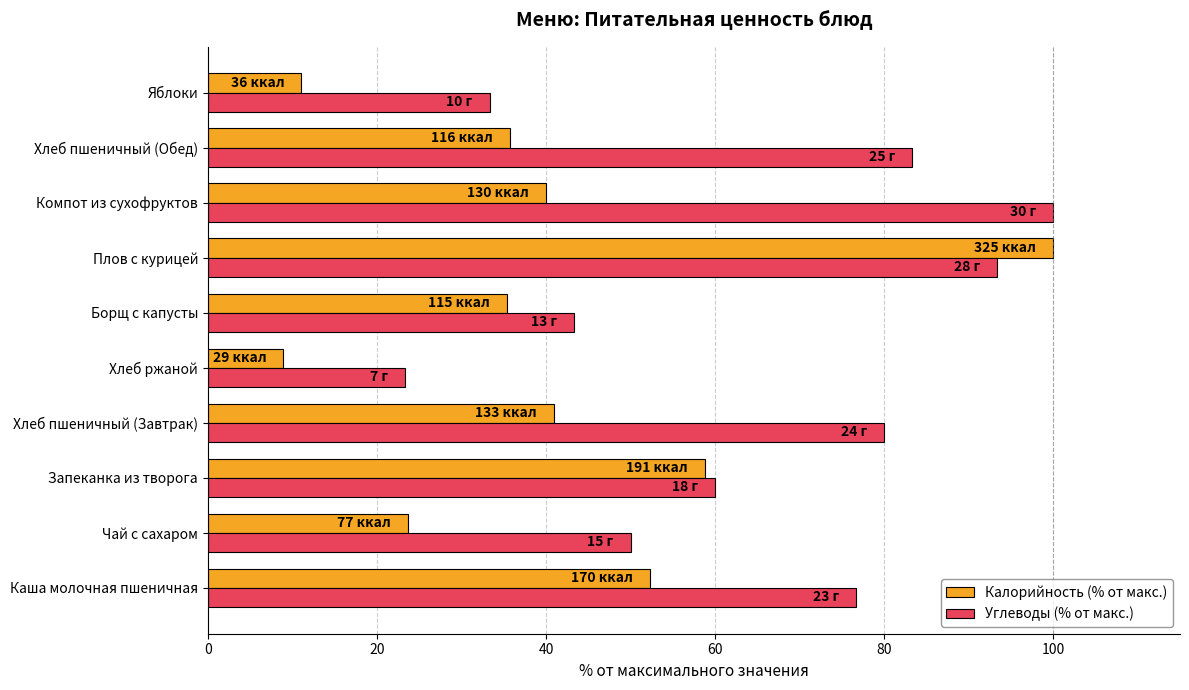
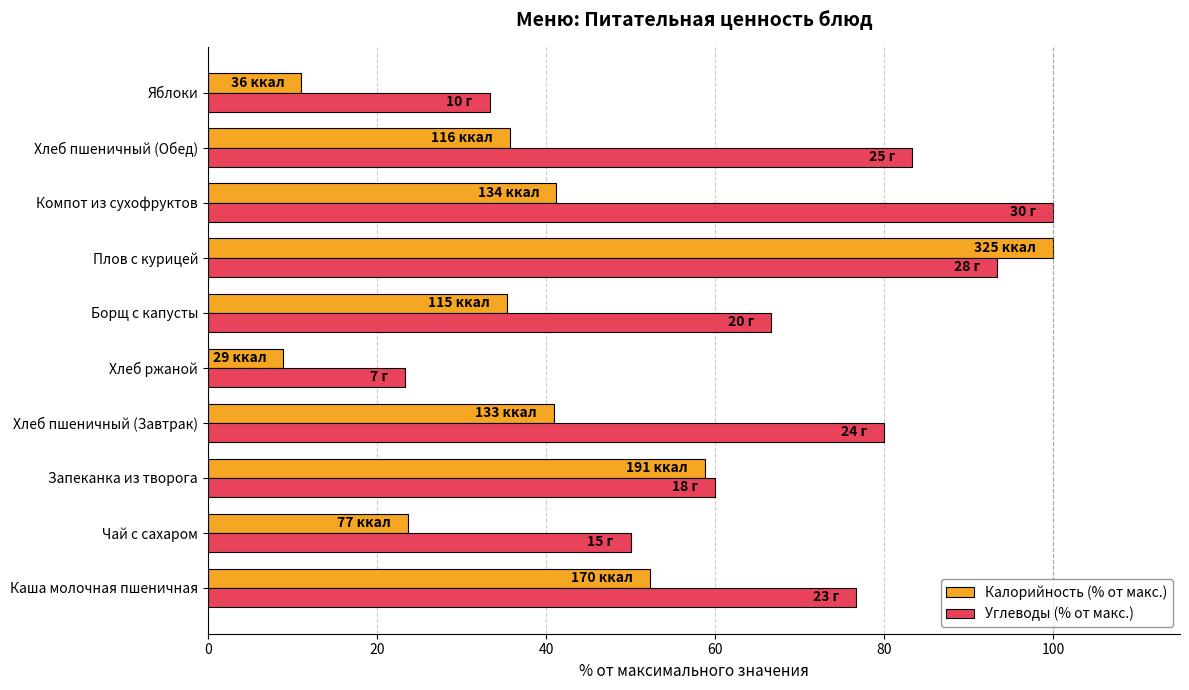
  {
    "Калорийность (% от макс.)": {
-     "Компот из сухофруктов": 130
+     "Компот из сухофруктов": 134
    },
    "Углеводы (% от макс.)": {
-     "Борщ с капусты": 13
+     "Борщ с капусты": 20
    }
  }
